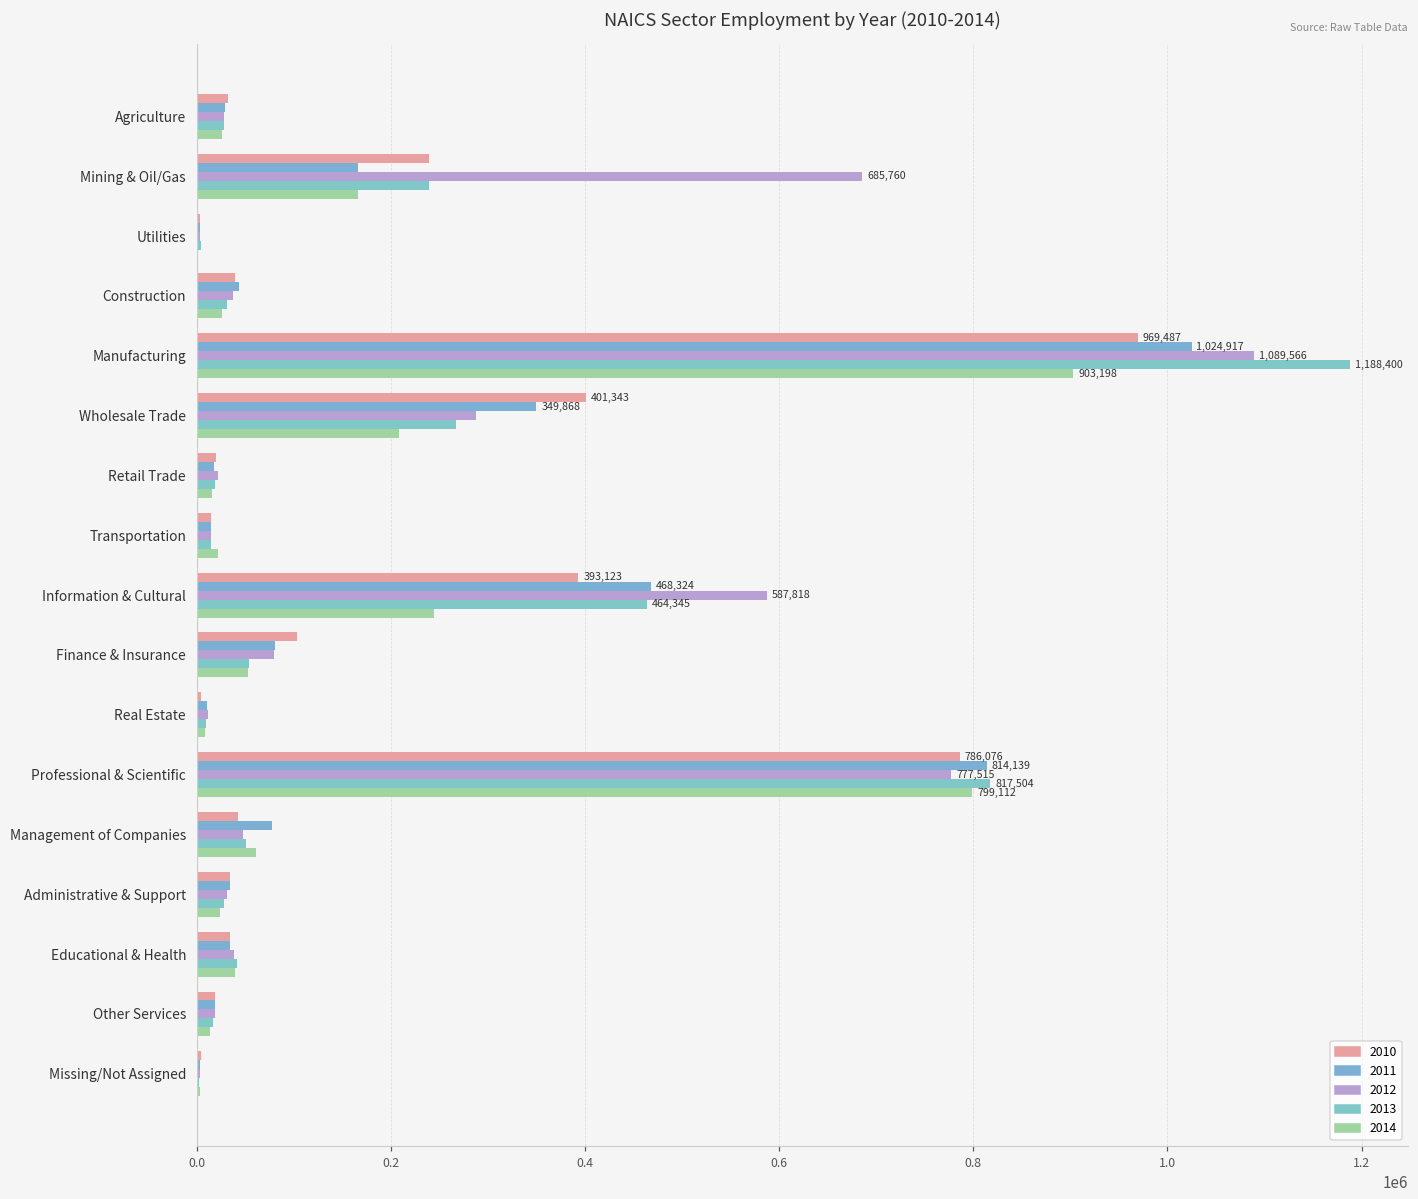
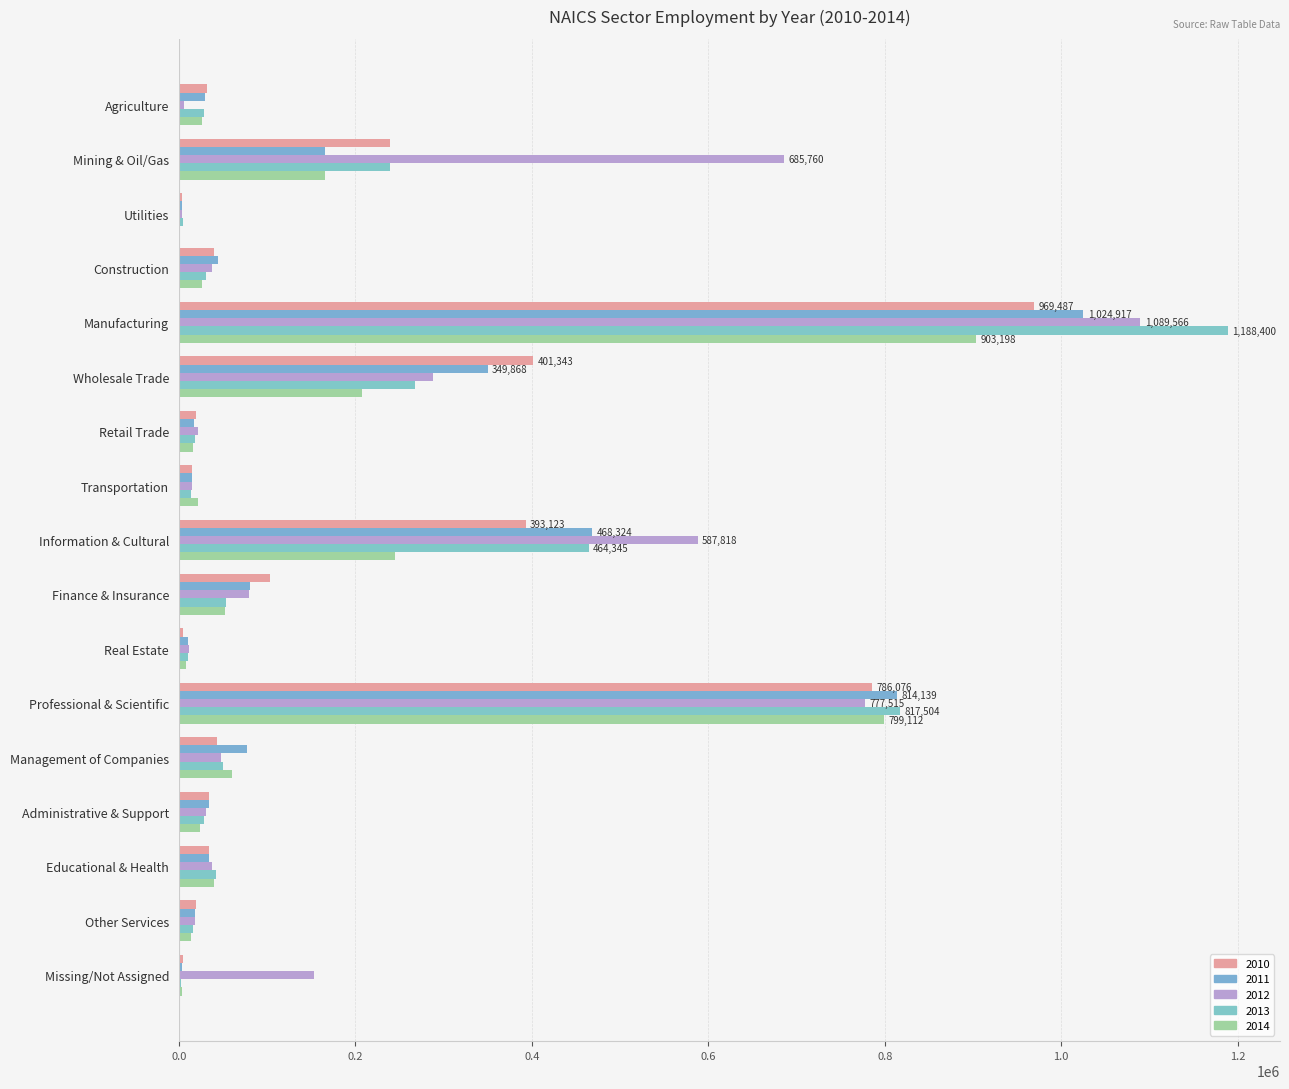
  {
    "2010": {
      "Manufacturing": "969,487",
      "Wholesale Trade": "401,343",
      "Information & Cultural": "393,123",
      "Professional & Scientific": "786,076"
    },
    "2012": {
-     "Agriculture": "30000",
+     "Agriculture": "10000",
      "Utilities": "0",
      "Construction": "40000",
      "Wholesale Trade": "290000",
      "Retail Trade": "20000",
      "Transportation": "10000",
      "Finance & Insurance": "80000",
      "Real Estate": "10000",
      "Management of Companies": "50000",
      "Administrative & Support": "30000",
      "Educational & Health": "40000",
      "Other Services": "20000",
-     "Missing/Not Assigned": "0"
+     "Missing/Not Assigned": "150000"
    }
  }
